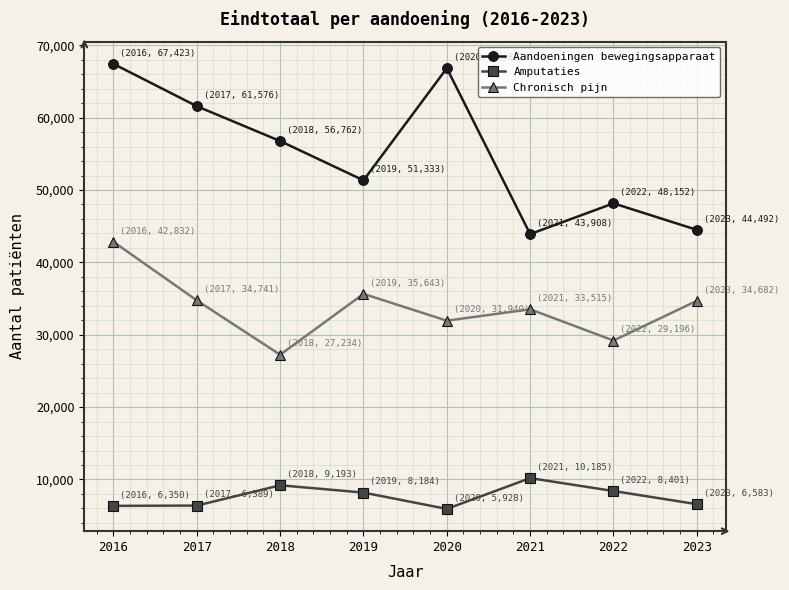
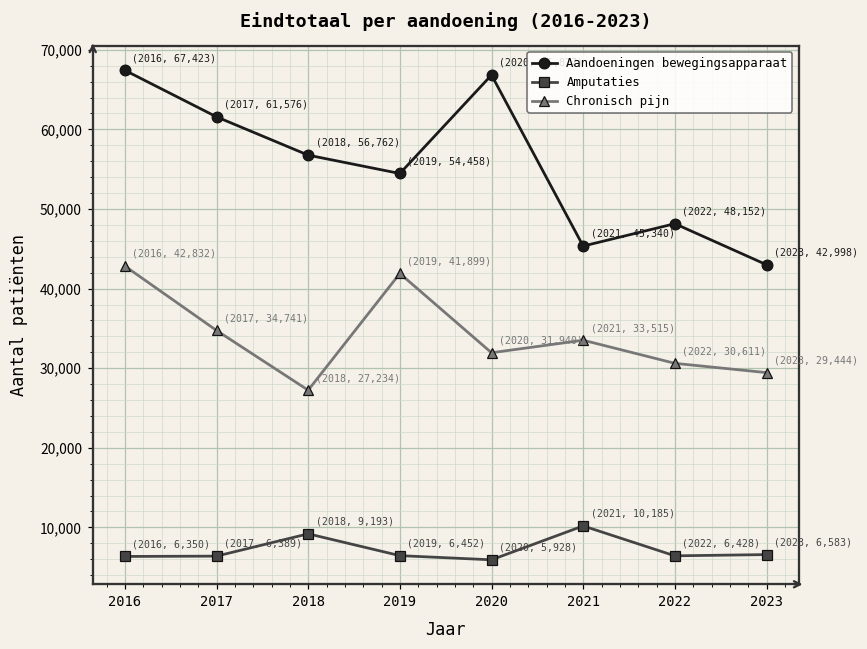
  {
    "Aandoeningen bewegingsapparaat": {
      "2016": "67,423",
      "2017": "61,576",
      "2018": "56,762",
-     "2019": "51,333",
-     "2021": "43,908",
+     "2019": "54,458",
+     "2021": "45,340",
      "2022": "48,152",
-     "2023": "44,492"
+     "2023": "42,998"
    },
    "Amputaties": {
      "2016": "6,350",
      "2017": "6,389",
      "2018": "9,193",
-     "2019": "8,184",
+     "2019": "6,452",
      "2020": "5,928",
      "2021": "10,185",
-     "2022": "8,401",
+     "2022": "6,428",
      "2023": "6,583"
    },
    "Chronisch pijn": {
      "2016": "42,832",
      "2017": "34,741",
      "2018": "27,234",
-     "2019": "35,643",
+     "2019": "41,899",
      "2021": "33,515",
-     "2022": "29,196",
-     "2023": "34,682"
+     "2022": "30,611",
+     "2023": "29,444"
    }
  }
